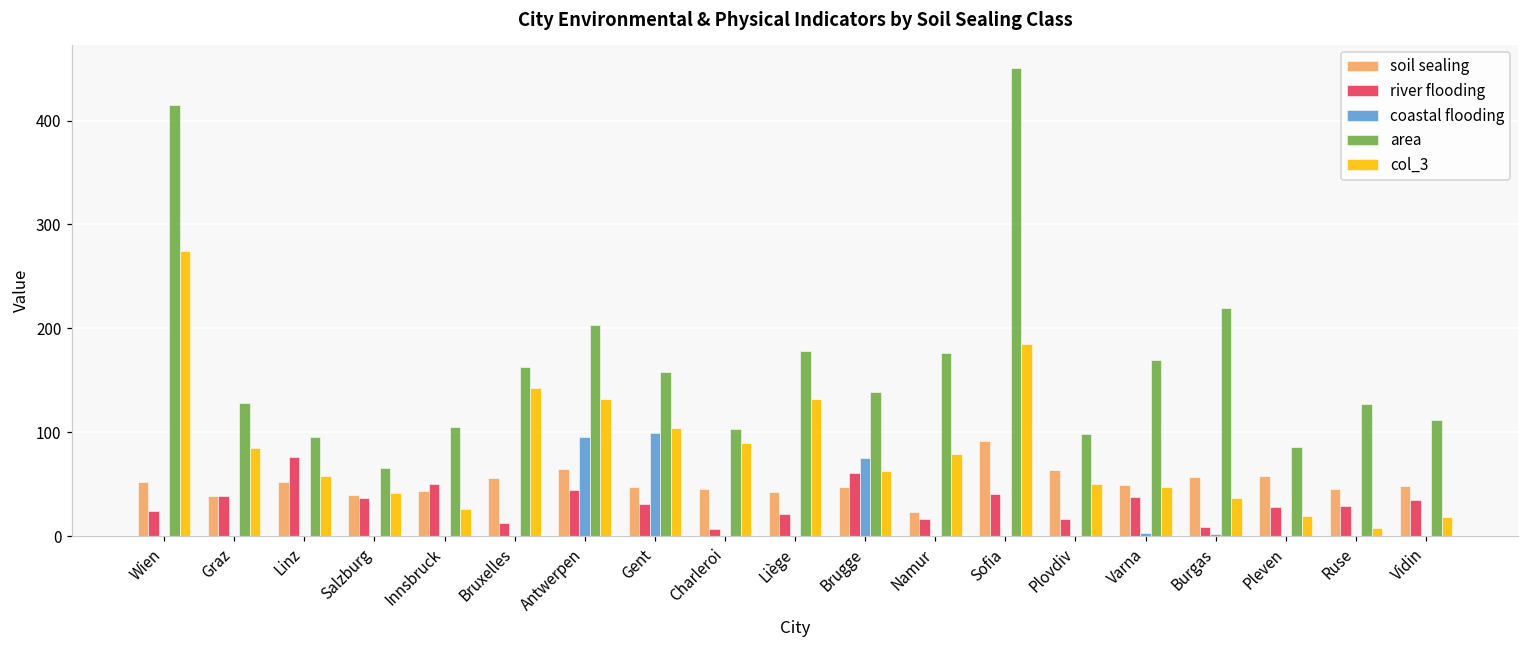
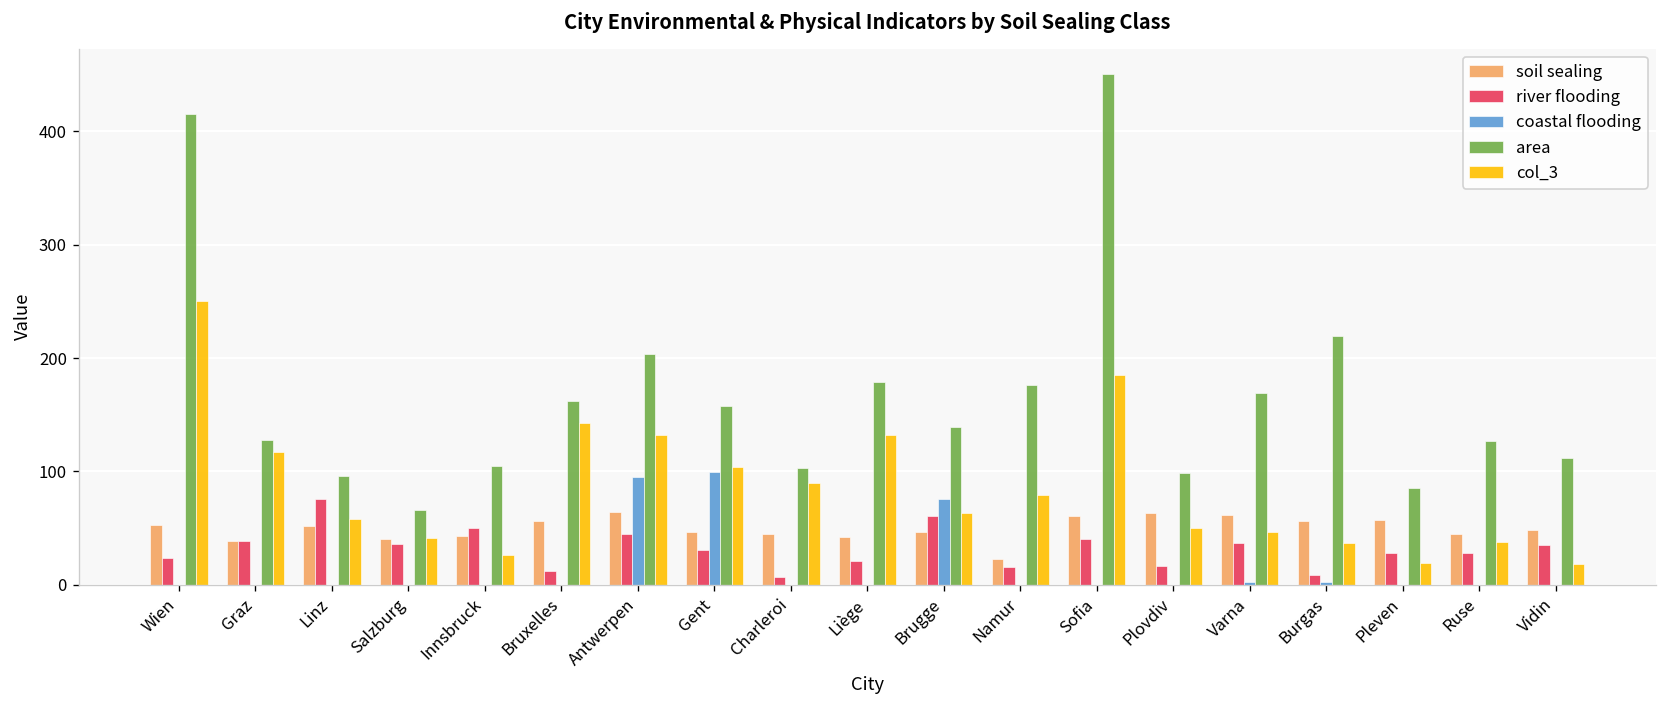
  {
    "soil sealing": {
      "Wien": 50,
      "Graz": 40,
      "Linz": 50,
      "Salzburg": 40,
      "Innsbruck": 40,
      "Bruxelles": 60,
      "Antwerpen": 60,
      "Gent": 50,
      "Charleroi": 50,
      "Liège": 40,
      "Brugge": 50,
      "Namur": 20,
-     "Sofia": 90,
+     "Sofia": 60,
      "Plovdiv": 60,
-     "Varna": 50,
+     "Varna": 60,
      "Burgas": 60,
      "Pleven": 60,
      "Ruse": 50,
      "Vidin": 50
    },
    "river flooding": {
      "Wien": 20,
      "Graz": 40,
      "Linz": 80,
      "Salzburg": 40,
      "Innsbruck": 50,
      "Bruxelles": 10,
      "Antwerpen": 40,
      "Gent": 30,
      "Charleroi": 10,
      "Liège": 20,
      "Brugge": 60,
      "Namur": 20,
      "Sofia": 40,
      "Plovdiv": 20,
      "Varna": 40,
      "Burgas": 10,
      "Pleven": 30,
      "Ruse": 30,
      "Vidin": 30
    },
    "coastal flooding": {
      "Wien": 0,
      "Graz": 0,
      "Linz": 0,
      "Salzburg": 0,
      "Innsbruck": 0,
      "Bruxelles": 0,
      "Antwerpen": 100,
      "Gent": 100,
      "Charleroi": 0,
      "Liège": 0,
      "Brugge": 80,
      "Namur": 0,
      "Sofia": 0,
      "Plovdiv": 0,
      "Pleven": 0,
      "Ruse": 0,
      "Vidin": 0
    },
    "area": {
      "Wien": 420,
      "Graz": 130,
      "Linz": 100,
      "Salzburg": 70,
      "Innsbruck": 100,
      "Bruxelles": 160,
      "Antwerpen": 200,
      "Gent": 160,
      "Charleroi": 100,
      "Liège": 180,
      "Brugge": 140,
      "Namur": 180,
      "Sofia": 450,
      "Plovdiv": 100,
      "Varna": 170,
      "Burgas": 220,
      "Pleven": 90,
      "Ruse": 130,
      "Vidin": 110
    },
    "col_3": {
-     "Wien": 270,
-     "Graz": 90,
+     "Wien": 250,
+     "Graz": 120,
      "Linz": 60,
      "Salzburg": 40,
      "Innsbruck": 30,
      "Bruxelles": 140,
      "Antwerpen": 130,
      "Gent": 100,
      "Charleroi": 90,
      "Liège": 130,
      "Brugge": 60,
      "Namur": 80,
      "Sofia": 190,
      "Plovdiv": 50,
      "Varna": 50,
      "Burgas": 40,
      "Pleven": 20,
-     "Ruse": 10,
+     "Ruse": 40,
      "Vidin": 20
    }
  }
